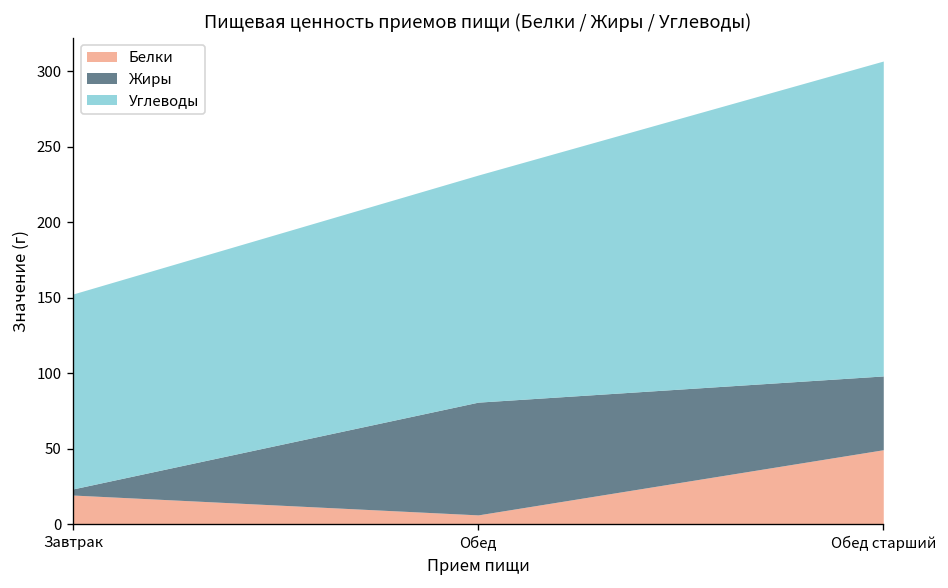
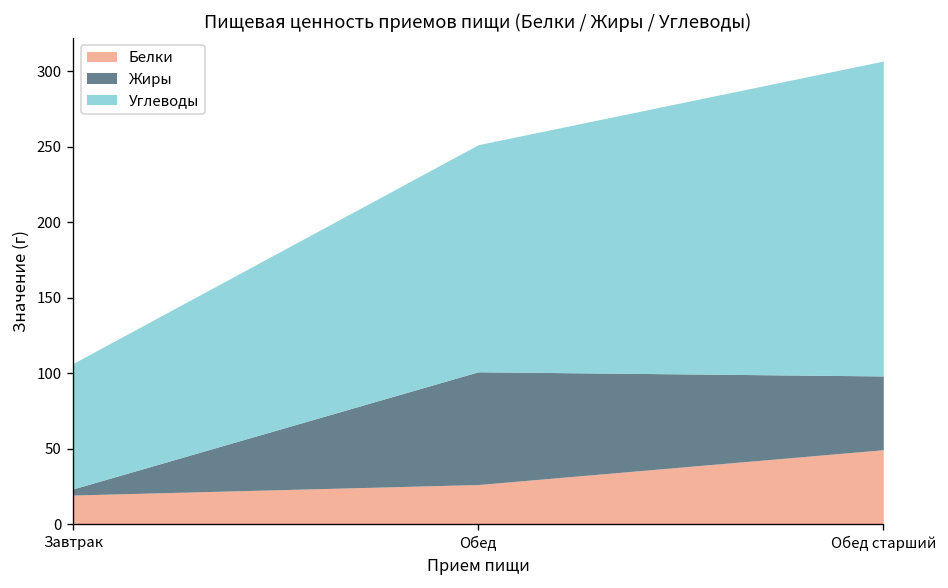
  {
    "Белки": {
      "Завтрак": 19,
-     "Обед": 6,
+     "Обед": 26,
      "Обед старший": 49
    },
    "Жиры": {
      "Завтрак": 4,
      "Обед": 75,
      "Обед старший": 49
    },
    "Углеводы": {
-     "Завтрак": 129,
+     "Завтрак": 83,
      "Обед": 150,
      "Обед старший": 208
    }
  }
